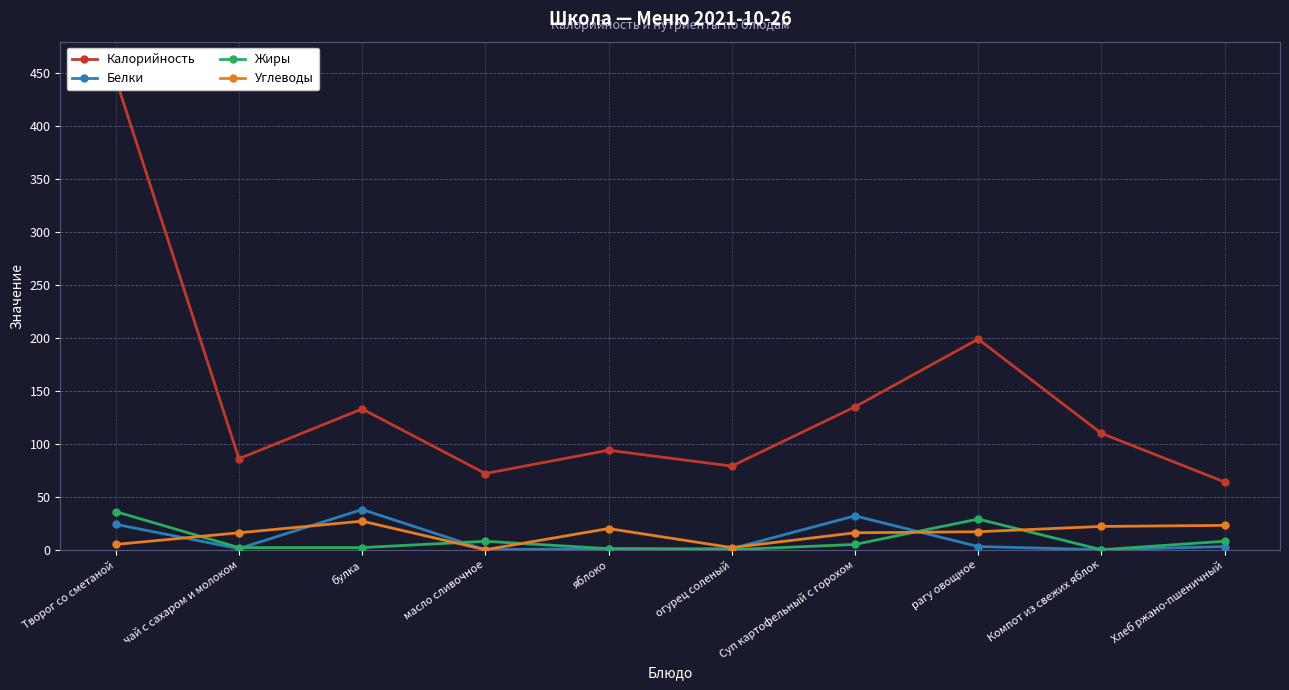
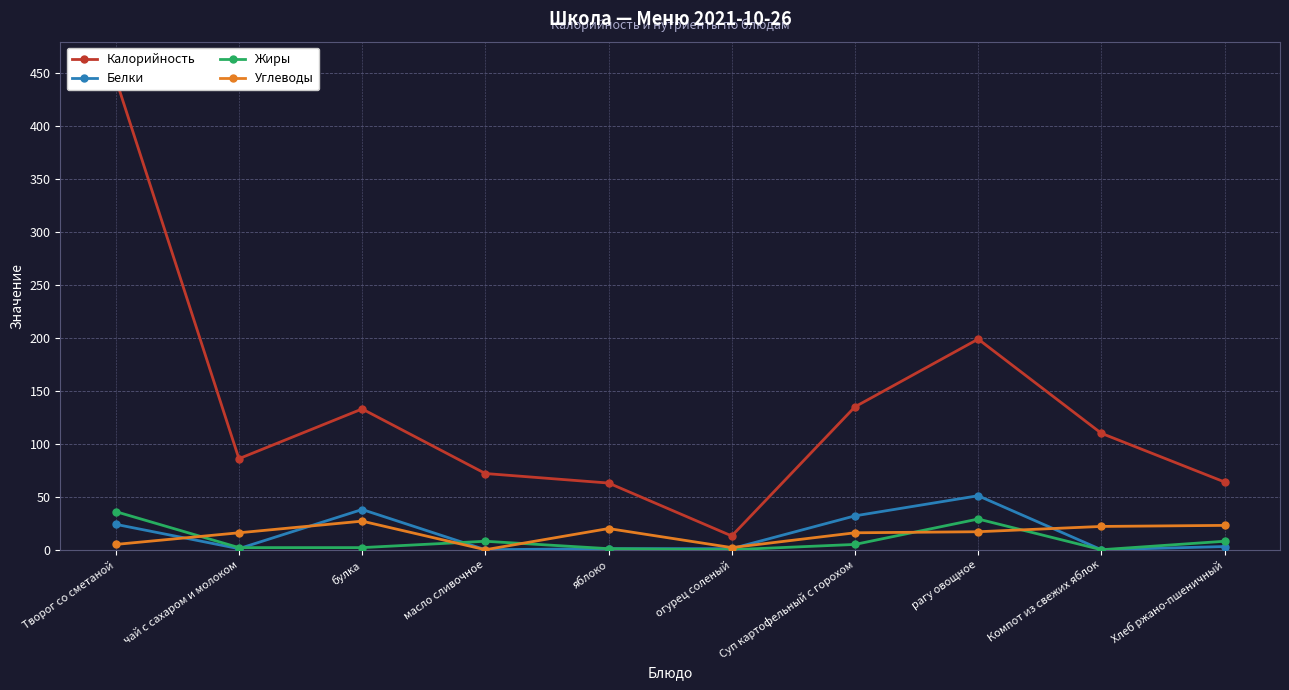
  {
    "Калорийность": {
      "чай с сахаром и молоком": 86,
      "булка": 133,
      "масло сливочное": 72,
-     "яблоко": 94,
-     "огурец соленый": 79,
+     "яблоко": 63,
+     "огурец соленый": 13,
      "Суп картофельный с горохом": 135,
      "рагу овощное": 199,
      "Компот из свежих яблок": 110,
      "Хлеб ржано-пшеничный": 64
    },
    "Белки": {
      "Творог со сметаной": 24,
      "булка": 38,
      "Суп картофельный с горохом": 32,
-     "рагу овощное": 3,
+     "рагу овощное": 51,
      "Хлеб ржано-пшеничный": 3
    },
    "Жиры": {
      "Творог со сметаной": 36,
      "булка": 2,
      "масло сливочное": 8,
      "Суп картофельный с горохом": 5,
      "рагу овощное": 29,
      "Хлеб ржано-пшеничный": 8
    },
    "Углеводы": {
      "Творог со сметаной": 5,
      "чай с сахаром и молоком": 16,
      "булка": 27,
      "яблоко": 20,
      "Суп картофельный с горохом": 16,
      "рагу овощное": 17,
      "Компот из свежих яблок": 22,
      "Хлеб ржано-пшеничный": 23
    }
  }
